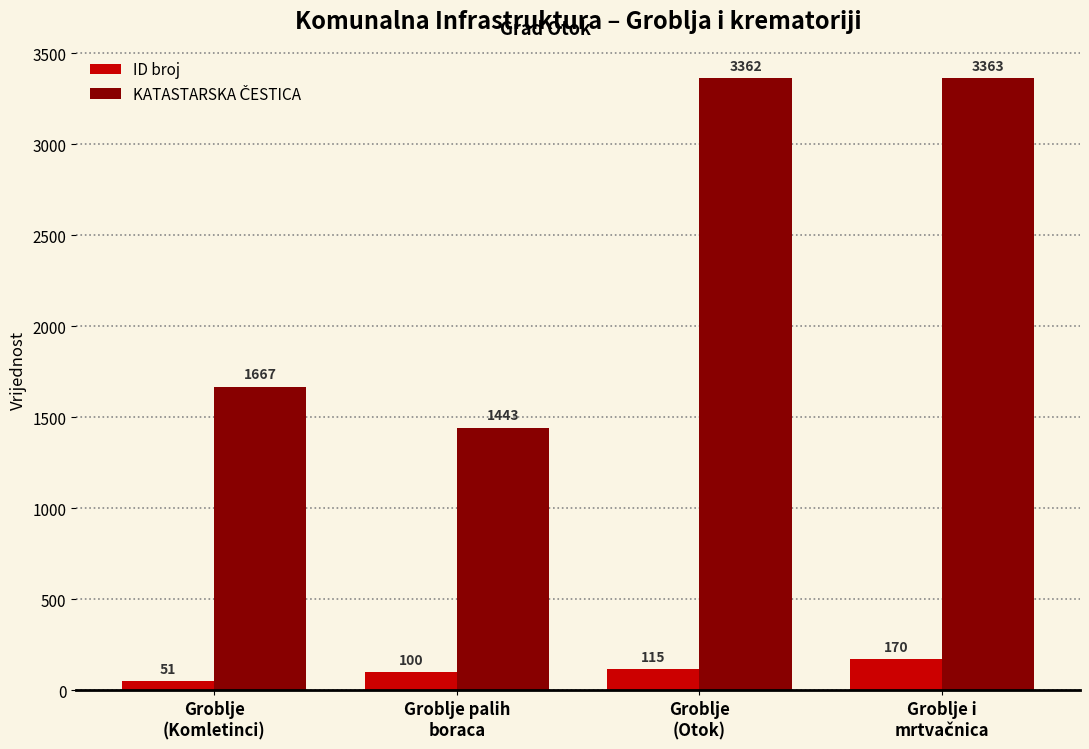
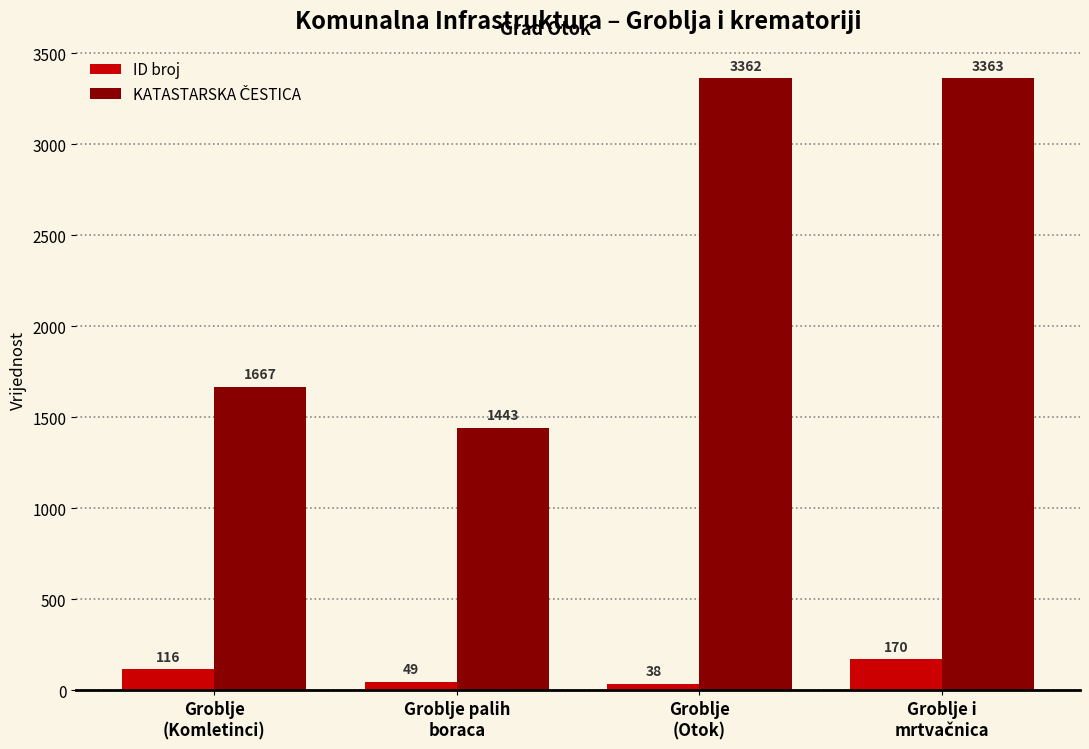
  {
    "ID broj": {
-     "Groblje (Komletinci)": 51,
-     "Groblje palih boraca": 100,
-     "Groblje (Otok)": 115,
+     "Groblje (Komletinci)": 116,
+     "Groblje palih boraca": 49,
+     "Groblje (Otok)": 38,
      "Groblje i mrtvačnica": 170
    },
    "KATASTARSKA ČESTICA": {
      "Groblje (Komletinci)": 1667,
      "Groblje palih boraca": 1443,
      "Groblje (Otok)": 3362,
      "Groblje i mrtvačnica": 3363
    }
  }
